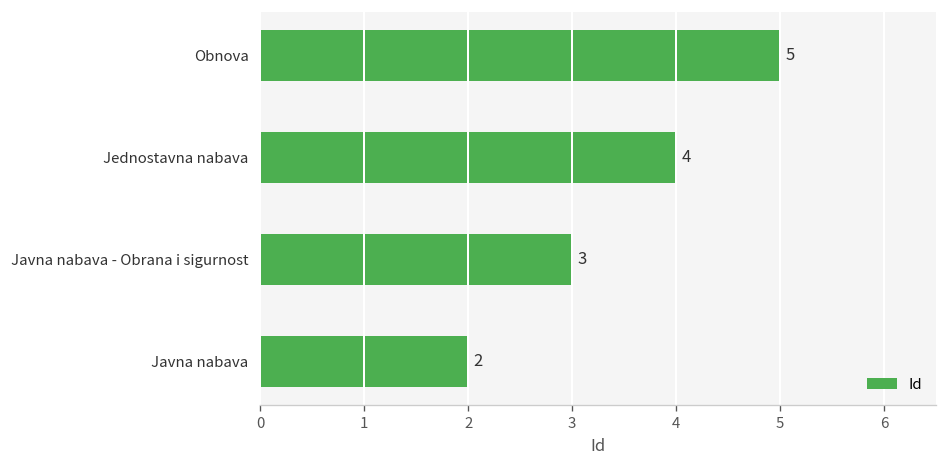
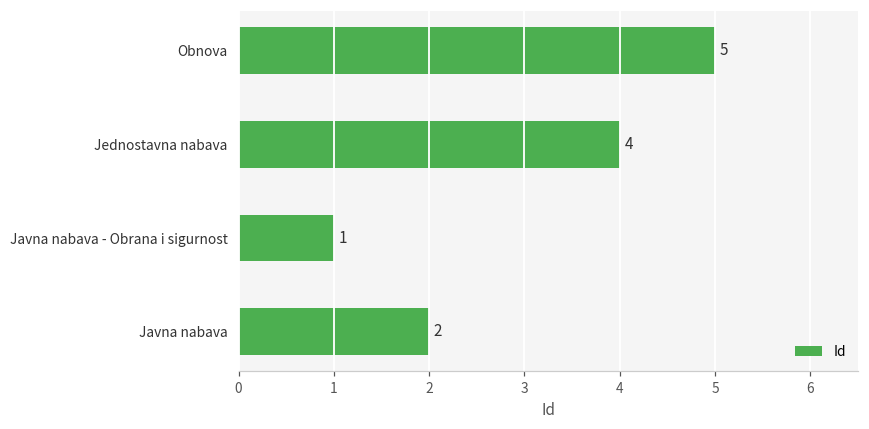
  {
    "Obnova": 5,
    "Jednostavna nabava": 4,
-   "Javna nabava - Obrana i sigurnost": 3,
+   "Javna nabava - Obrana i sigurnost": 1,
    "Javna nabava": 2
  }
